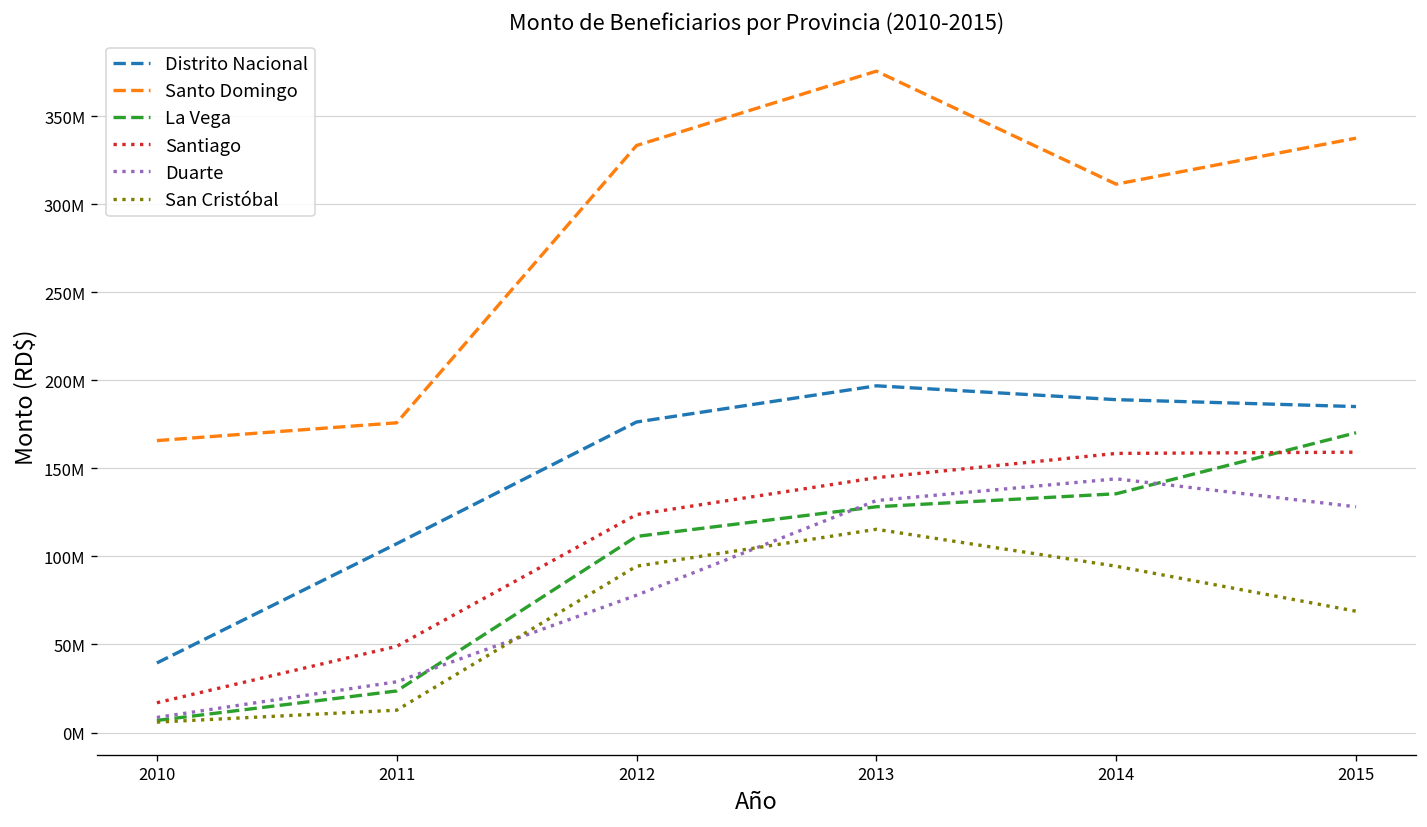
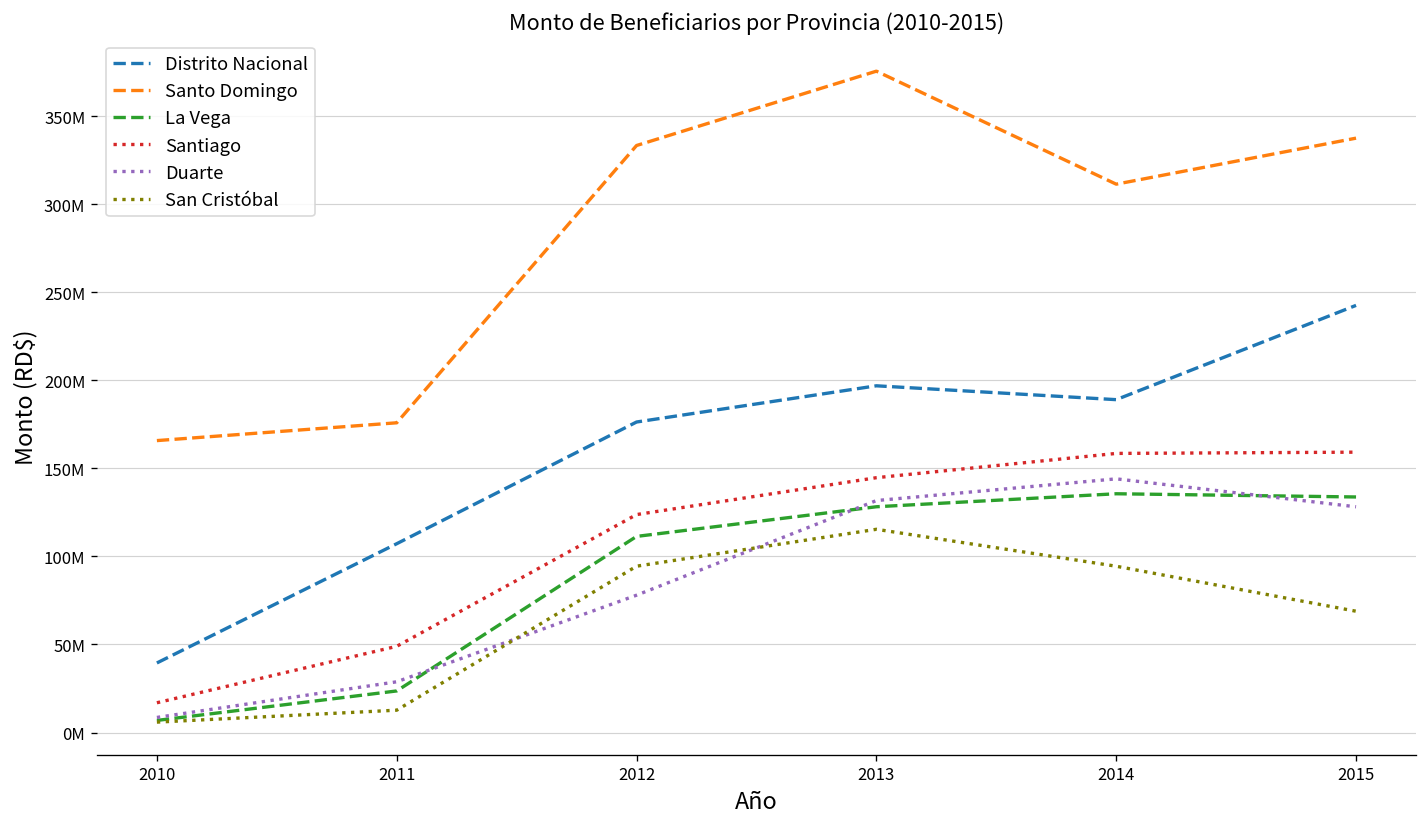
  {
    "Distrito Nacional": {
      "2010": 39000000,
      "2011": 107000000,
      "2012": 176000000,
      "2013": 197000000,
      "2014": 189000000,
-     "2015": 185000000
+     "2015": 243000000
    },
    "Santo Domingo": {
      "2010": 166000000,
      "2011": 176000000,
      "2012": 333000000,
      "2013": 376000000,
      "2014": 311000000,
      "2015": 338000000
    },
    "La Vega": {
      "2011": 24000000,
      "2012": 111000000,
      "2013": 128000000,
      "2014": 136000000,
-     "2015": 170000000
+     "2015": 134000000
    },
    "Santiago": {
      "2010": 17000000,
      "2011": 49000000,
      "2012": 124000000,
      "2013": 145000000,
      "2014": 159000000,
      "2015": 159000000
    },
    "Duarte": {
      "2011": 29000000,
      "2012": 78000000,
      "2013": 132000000,
      "2014": 144000000,
      "2015": 128000000
    },
    "San Cristóbal": {
      "2011": 13000000,
      "2012": 94000000,
      "2013": 115000000,
      "2014": 94000000,
      "2015": 69000000
    }
  }
